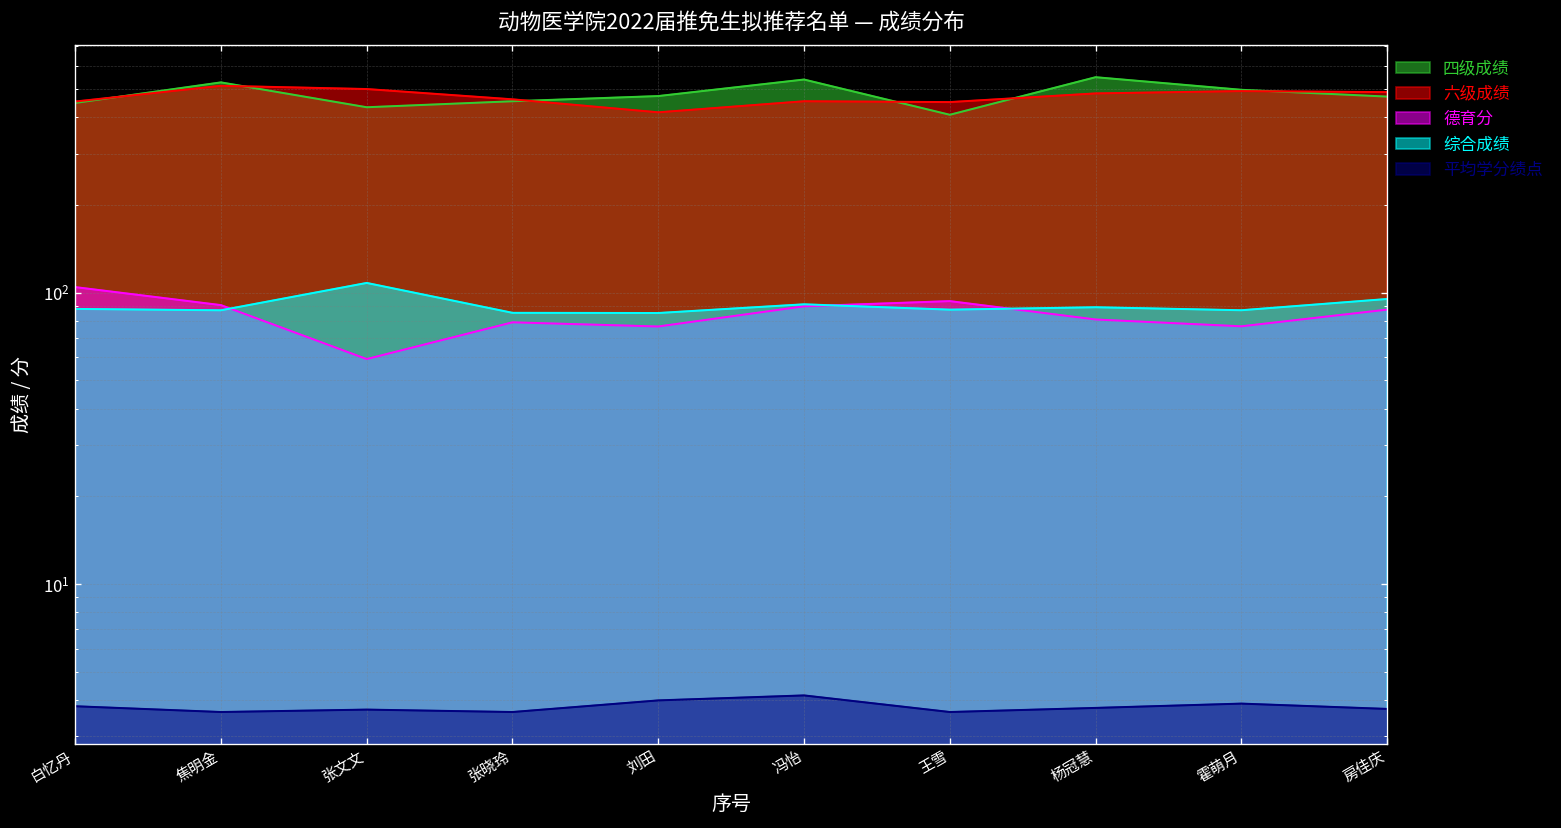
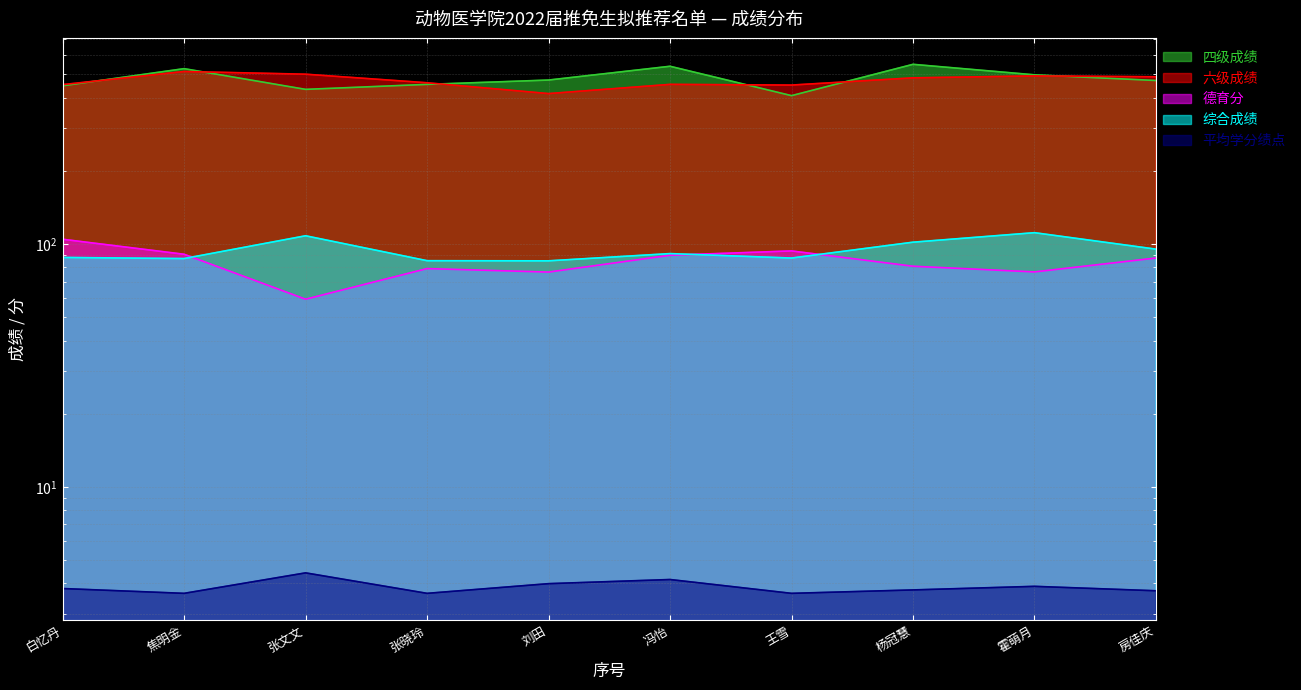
  {
    "四级成绩": {
      "焦明金": 530,
      "张文文": 430,
      "刘田": 470,
      "冯怡": 540,
      "王雪": 410,
      "杨冠慧": 550,
      "房佳庆": 470
    },
    "六级成绩": {
      "焦明金": 510,
      "张文文": 500,
      "刘田": 420,
      "冯怡": 450,
      "王雪": 450,
      "杨冠慧": 480,
      "房佳庆": 490
    },
    "德育分": {
      "白忆丹": 105,
      "焦明金": 91,
      "张文文": 59,
      "张晓玲": 79,
      "刘田": 77,
      "王雪": 94,
      "杨冠慧": 81,
      "霍萌月": 77,
      "房佳庆": 88
    },
    "综合成绩": {
      "白忆丹": 88,
      "焦明金": 87,
      "张文文": 110,
      "张晓玲": 85,
      "刘田": 85,
      "王雪": 87,
-     "杨冠慧": 89,
-     "霍萌月": 87,
+     "杨冠慧": 102,
+     "霍萌月": 110,
      "房佳庆": 95
    },
    "平均学分绩点": {
      "白忆丹": 3.8,
      "焦明金": 3.6,
-     "张文文": 3.7,
+     "张文文": 4.4,
      "张晓玲": 3.6,
      "刘田": 4.0,
      "冯怡": 4.2,
      "王雪": 3.6,
      "杨冠慧": 3.8,
      "霍萌月": 3.9,
      "房佳庆": 3.7
    }
  }
